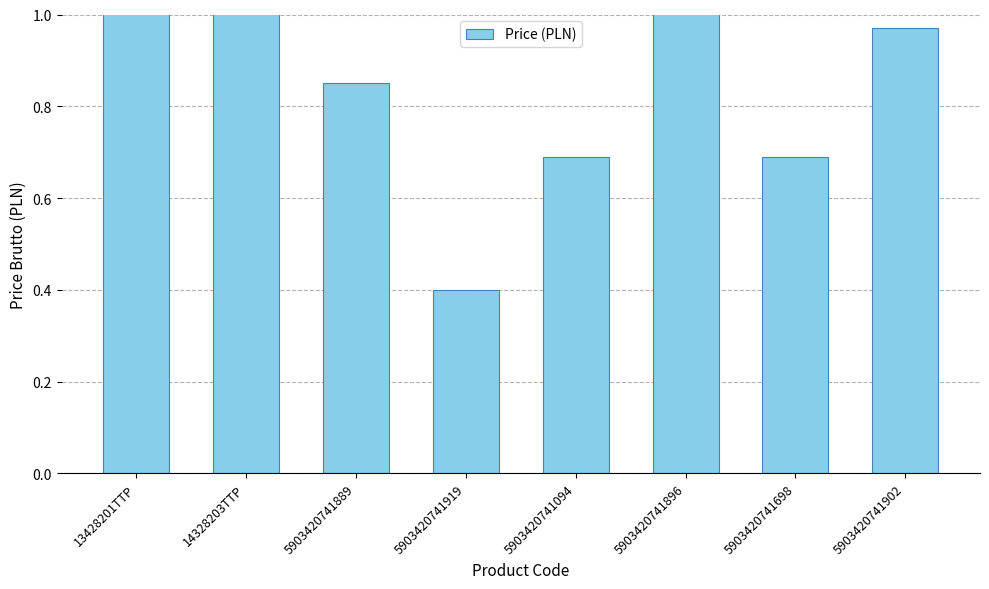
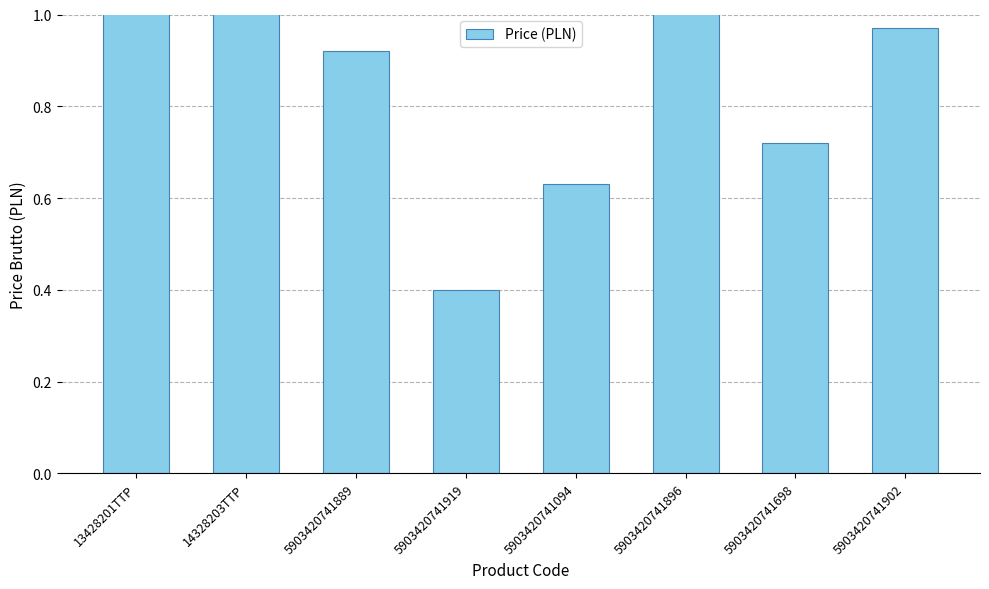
  {
-   "5903420741889": 0.85,
+   "5903420741889": 0.92,
    "5903420741919": 0.40,
-   "5903420741094": 0.69,
-   "5903420741698": 0.69,
+   "5903420741094": 0.63,
+   "5903420741698": 0.72,
    "5903420741902": 0.97
  }
